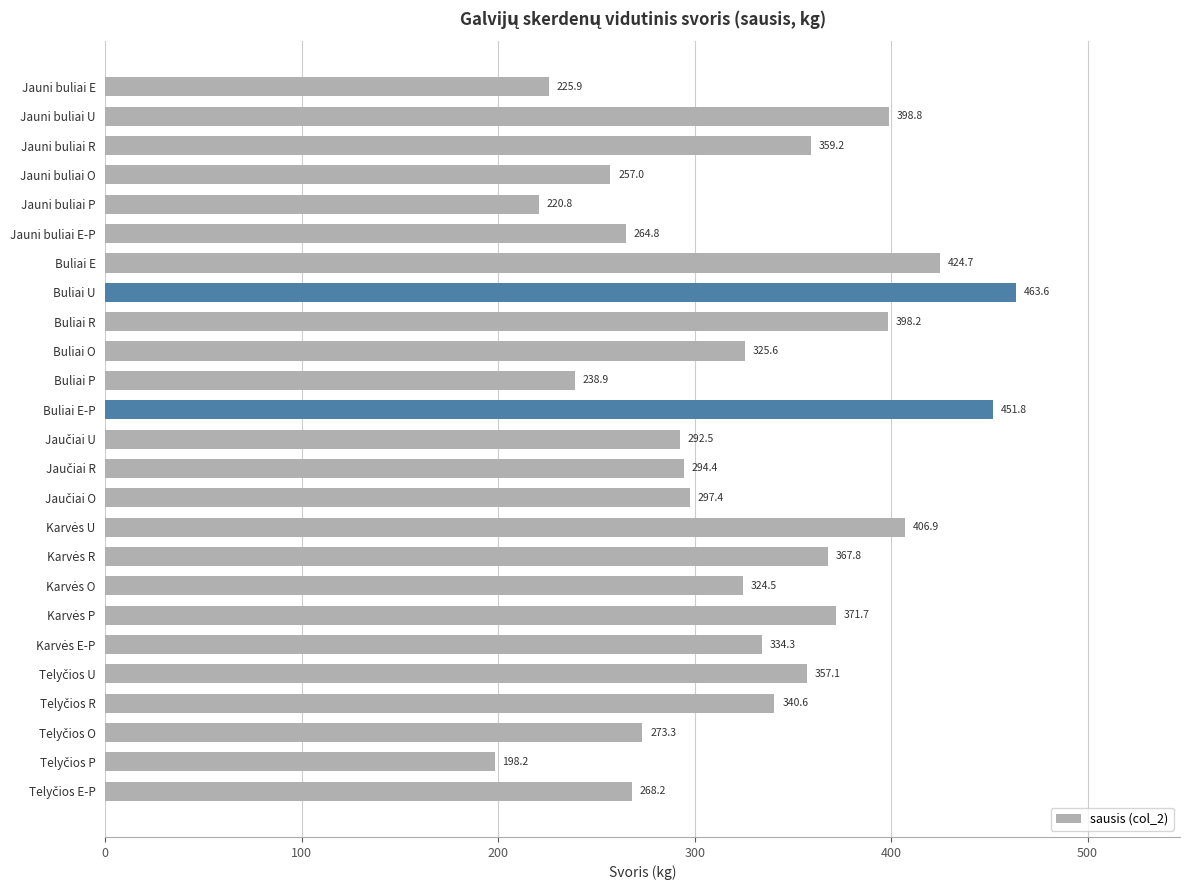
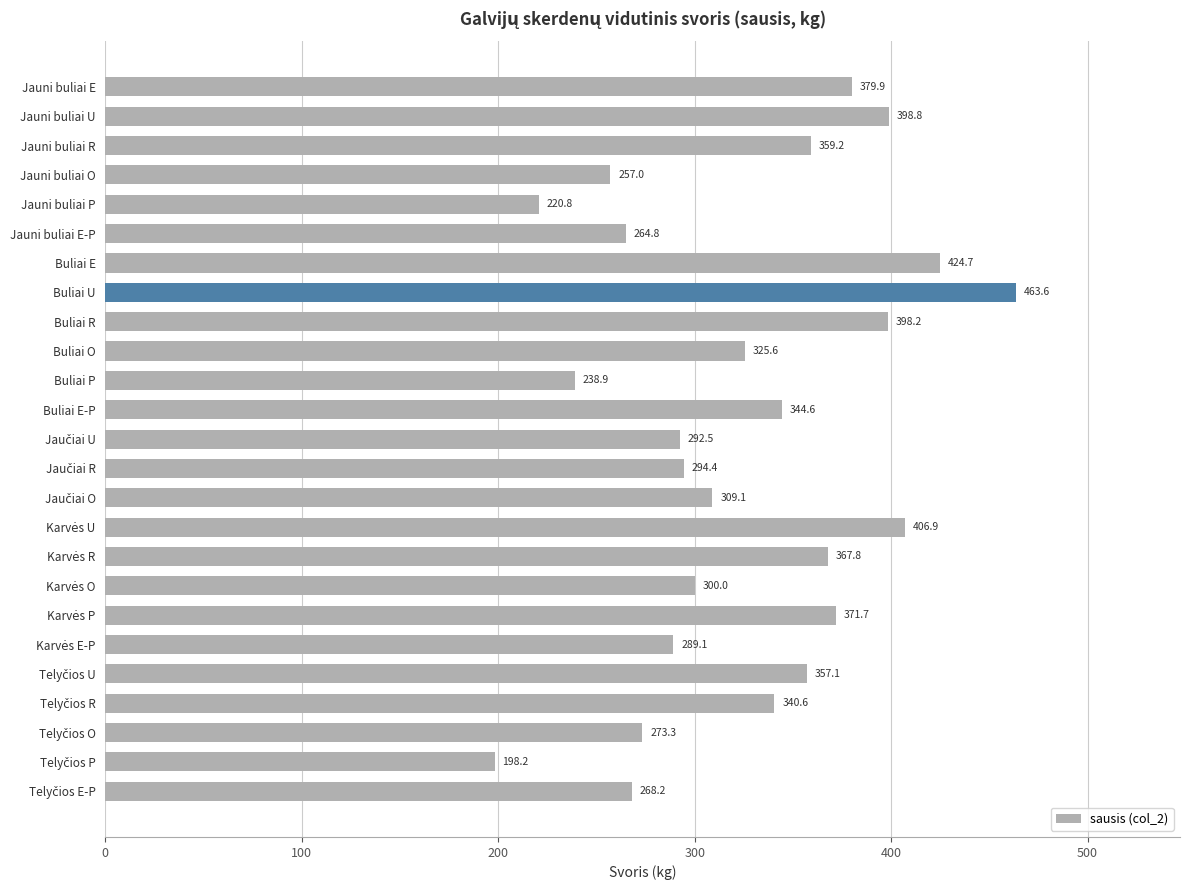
  {
-   "Jauni buliai E": 225.9,
+   "Jauni buliai E": 379.9,
    "Jauni buliai U": 398.8,
    "Jauni buliai R": 359.2,
    "Jauni buliai O": 257.0,
    "Jauni buliai P": 220.8,
    "Jauni buliai E-P": 264.8,
    "Buliai E": 424.7,
    "Buliai U": 463.6,
    "Buliai R": 398.2,
    "Buliai O": 325.6,
    "Buliai P": 238.9,
-   "Buliai E-P": 451.8,
+   "Buliai E-P": 344.6,
    "Jaučiai U": 292.5,
    "Jaučiai R": 294.4,
-   "Jaučiai O": 297.4,
+   "Jaučiai O": 309.1,
    "Karvės U": 406.9,
    "Karvės R": 367.8,
-   "Karvės O": 324.5,
+   "Karvės O": 300.0,
    "Karvės P": 371.7,
-   "Karvės E-P": 334.3,
+   "Karvės E-P": 289.1,
    "Telyčios U": 357.1,
    "Telyčios R": 340.6,
    "Telyčios O": 273.3,
    "Telyčios P": 198.2,
    "Telyčios E-P": 268.2
  }
